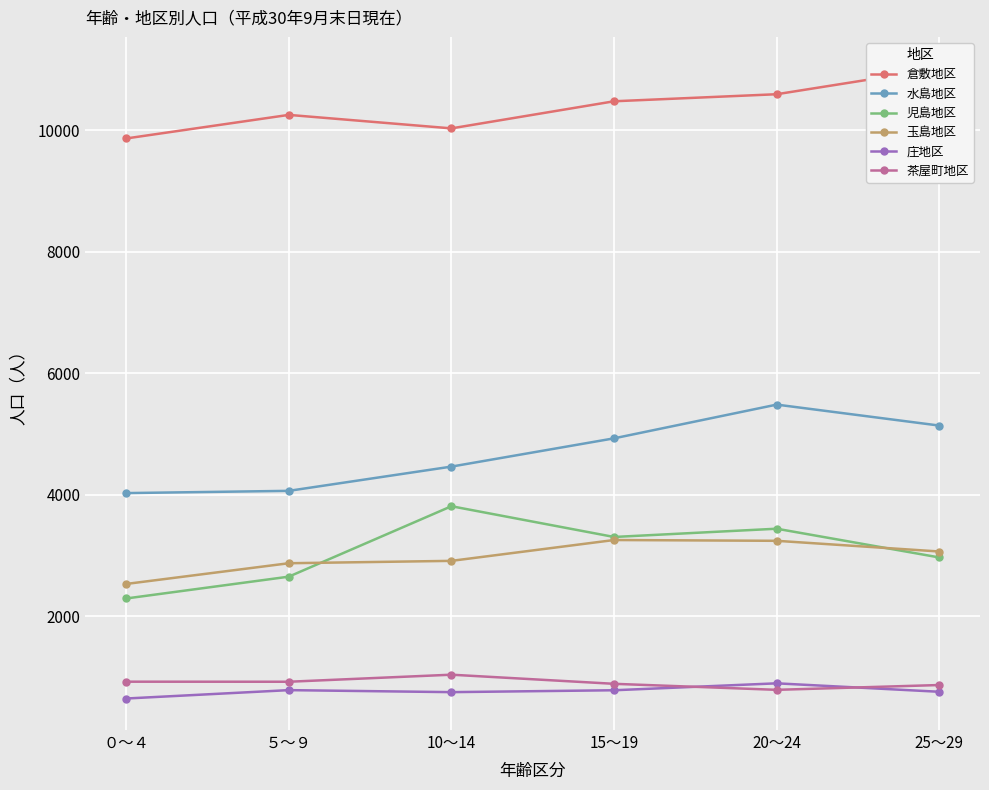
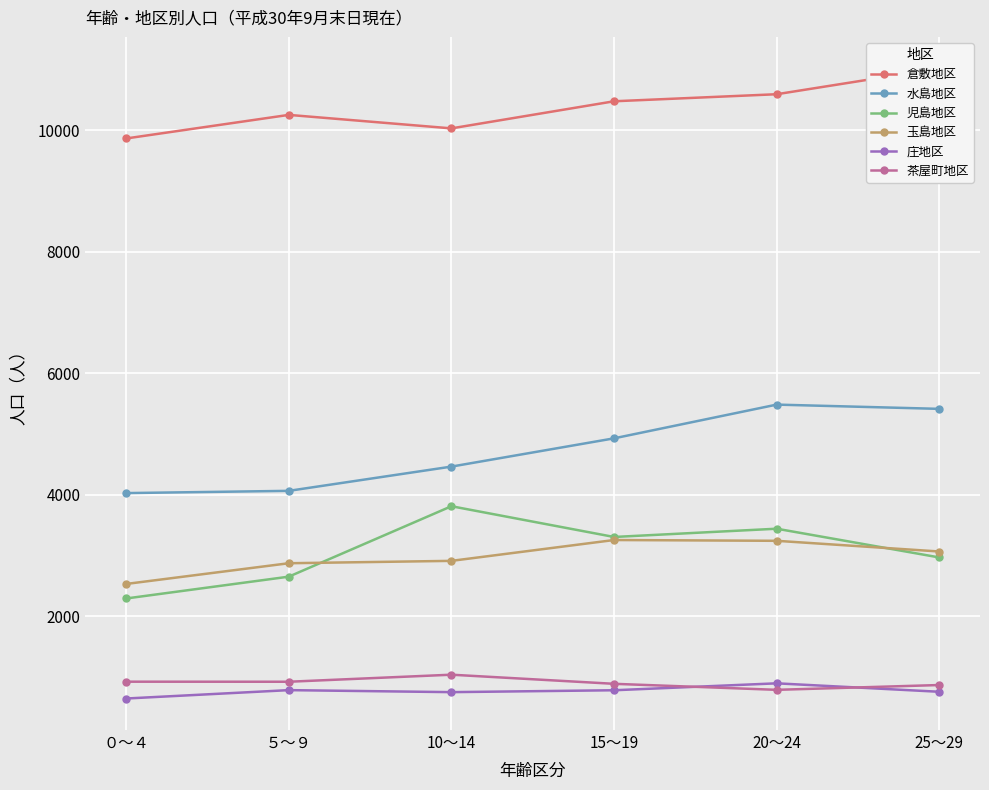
  {
    "水島地区": {
      "０～４": 4000,
      "５～９": 4100,
      "10～14": 4500,
      "15～19": 4900,
      "20～24": 5500,
-     "25～29": 5100
+     "25～29": 5400
    },
    "児島地区": {
      "０～４": 2300,
      "５～９": 2700,
      "10～14": 3800,
      "15～19": 3300,
      "20～24": 3400,
      "25～29": 3000
    }
  }
